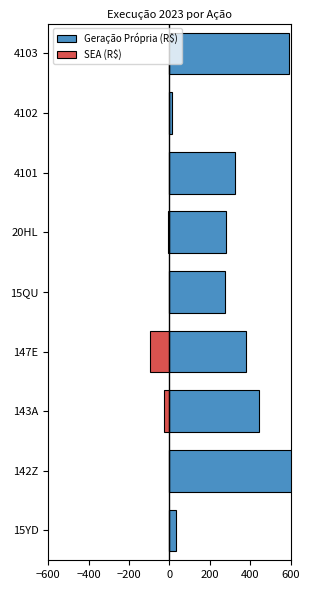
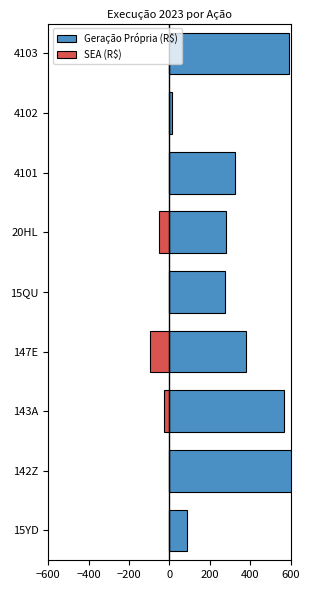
  {
    "Geração Própria (R$)": {
      "4103": 590,
      "4101": 320,
      "20HL": 280,
      "15QU": 270,
      "147E": 380,
-     "143A": 440,
-     "15YD": 30
+     "143A": 570,
+     "15YD": 80
    },
    "SEA (R$)": {
      "4102": 0,
      "4101": 0,
-     "20HL": -10,
+     "20HL": -50,
      "15QU": 0,
      "147E": -100,
      "143A": -30,
      "142Z": 0,
      "15YD": 0
    }
  }
